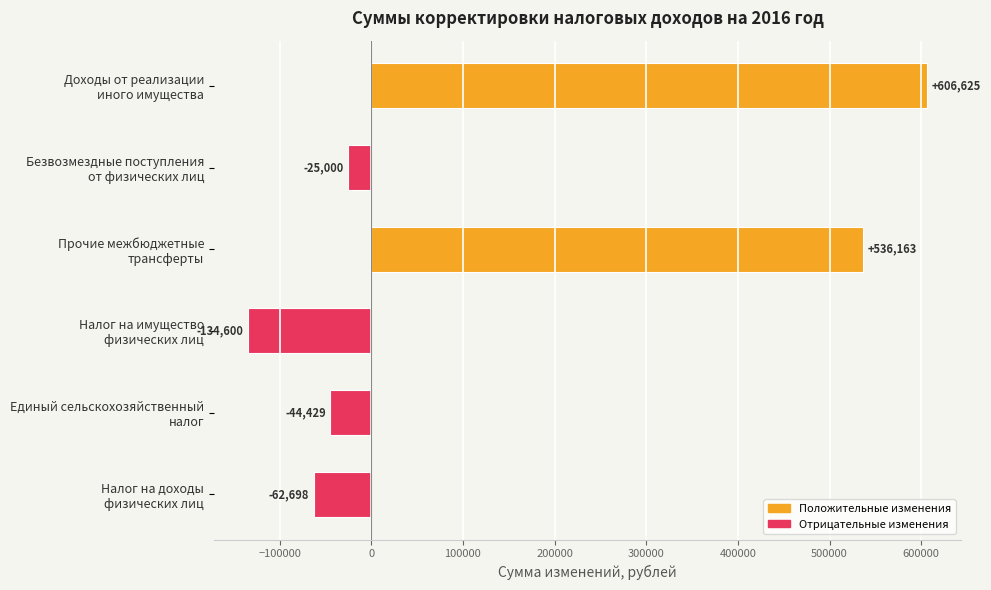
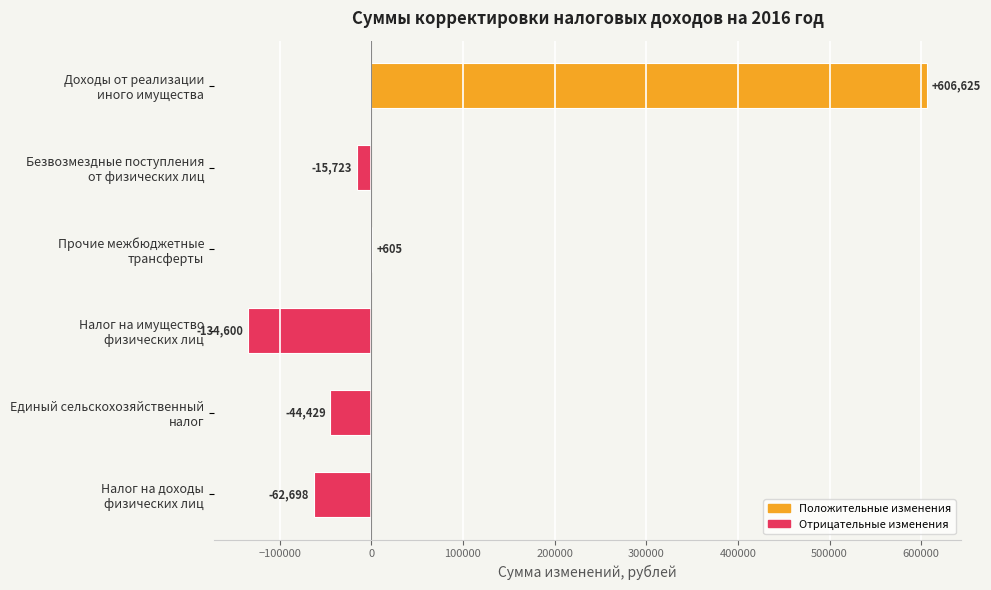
  {
    "Доходы от реализации иного имущества": "+606,625",
-   "Безвозмездные поступления от физических лиц": "-25,000",
-   "Прочие межбюджетные трансферты": "+536,163",
+   "Безвозмездные поступления от физических лиц": "-15,723",
+   "Прочие межбюджетные трансферты": "+605",
    "Налог на имущество физических лиц": "-134,600",
    "Единый сельскохозяйственный налог": "-44,429",
    "Налог на доходы физических лиц": "-62,698"
  }
